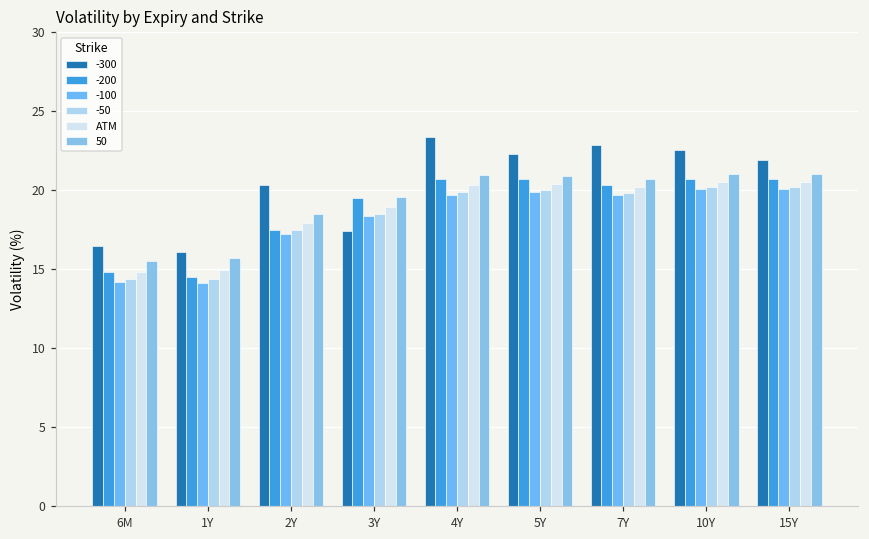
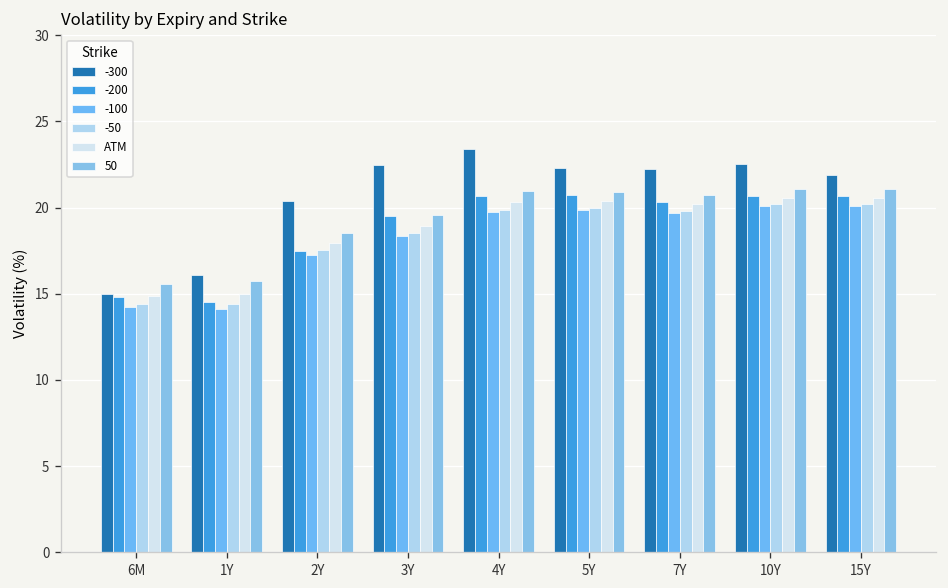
  {
    "-300": {
-     "6M": 16.5,
+     "6M": 15.0,
      "1Y": 16.1,
      "2Y": 20.4,
-     "3Y": 17.4,
+     "3Y": 22.5,
      "4Y": 23.4,
      "5Y": 22.3,
-     "7Y": 22.9,
+     "7Y": 22.2,
      "10Y": 22.5,
      "15Y": 21.9
    }
  }
